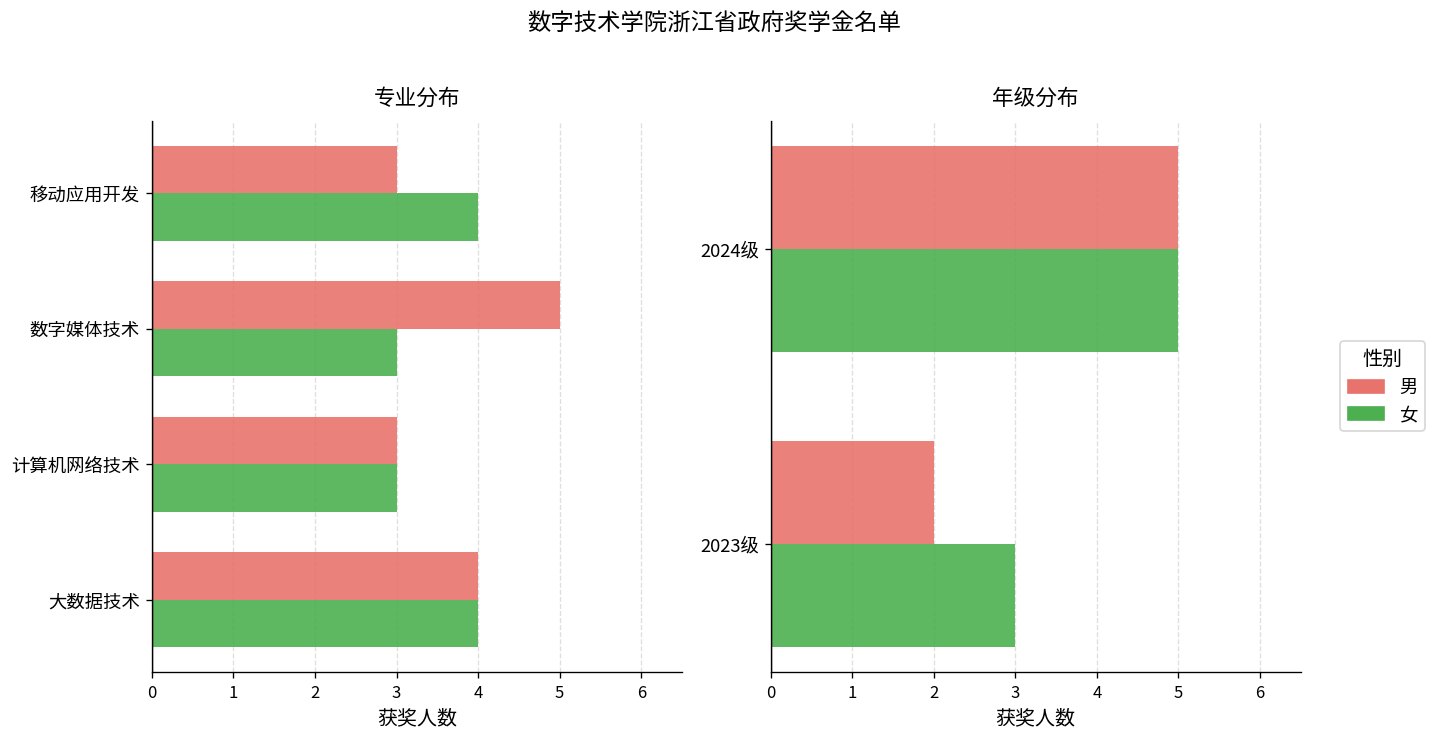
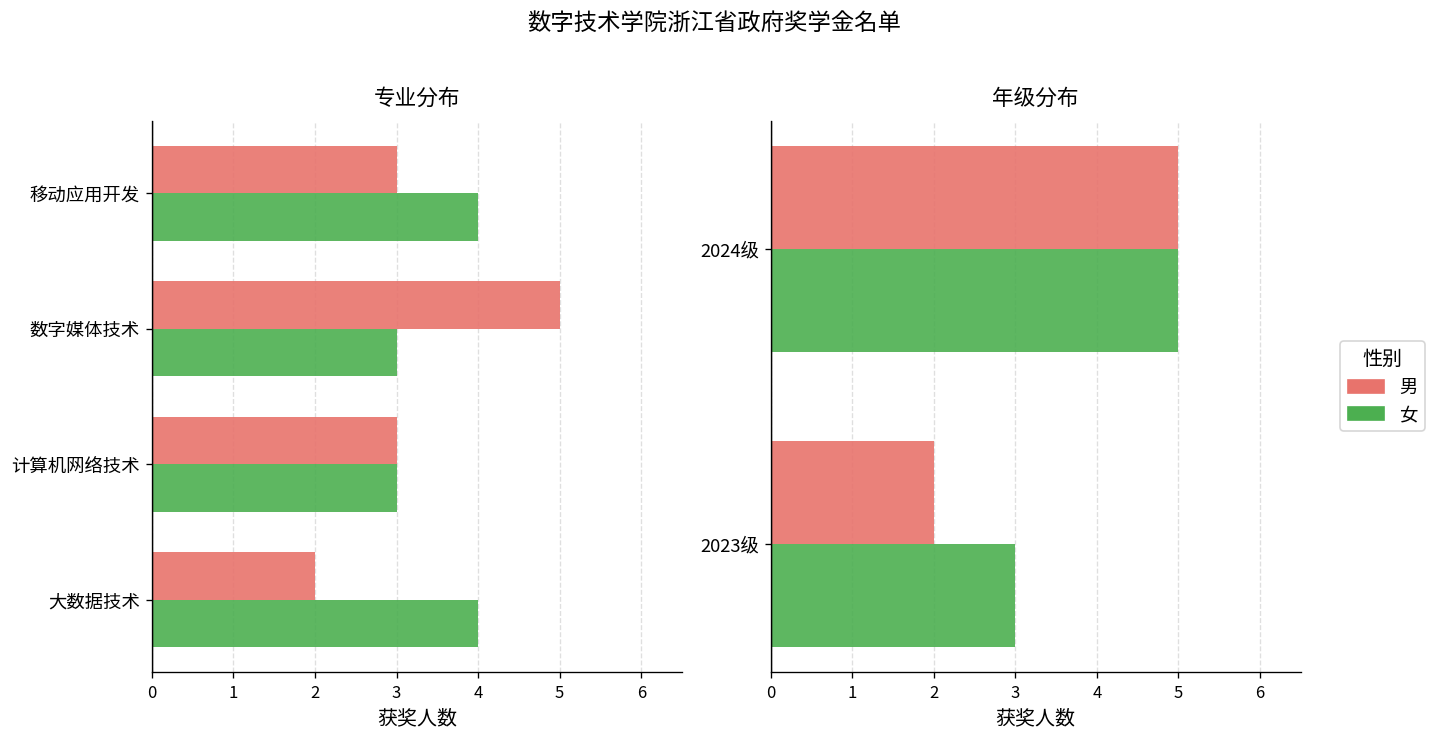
  {
    "专业分布": {
      "男": {
        "移动应用开发": 3,
        "数字媒体技术": 5,
        "计算机网络技术": 3,
-       "大数据技术": 4
+       "大数据技术": 2
      },
      "女": {
        "移动应用开发": 4,
        "数字媒体技术": 3,
        "计算机网络技术": 3,
        "大数据技术": 4
      }
    },
    "年级分布": {
      "男": {
        "2024级": 5.0,
        "2023级": 2.0
      },
      "女": {
        "2024级": 5.0,
        "2023级": 3.0
      }
    }
  }
